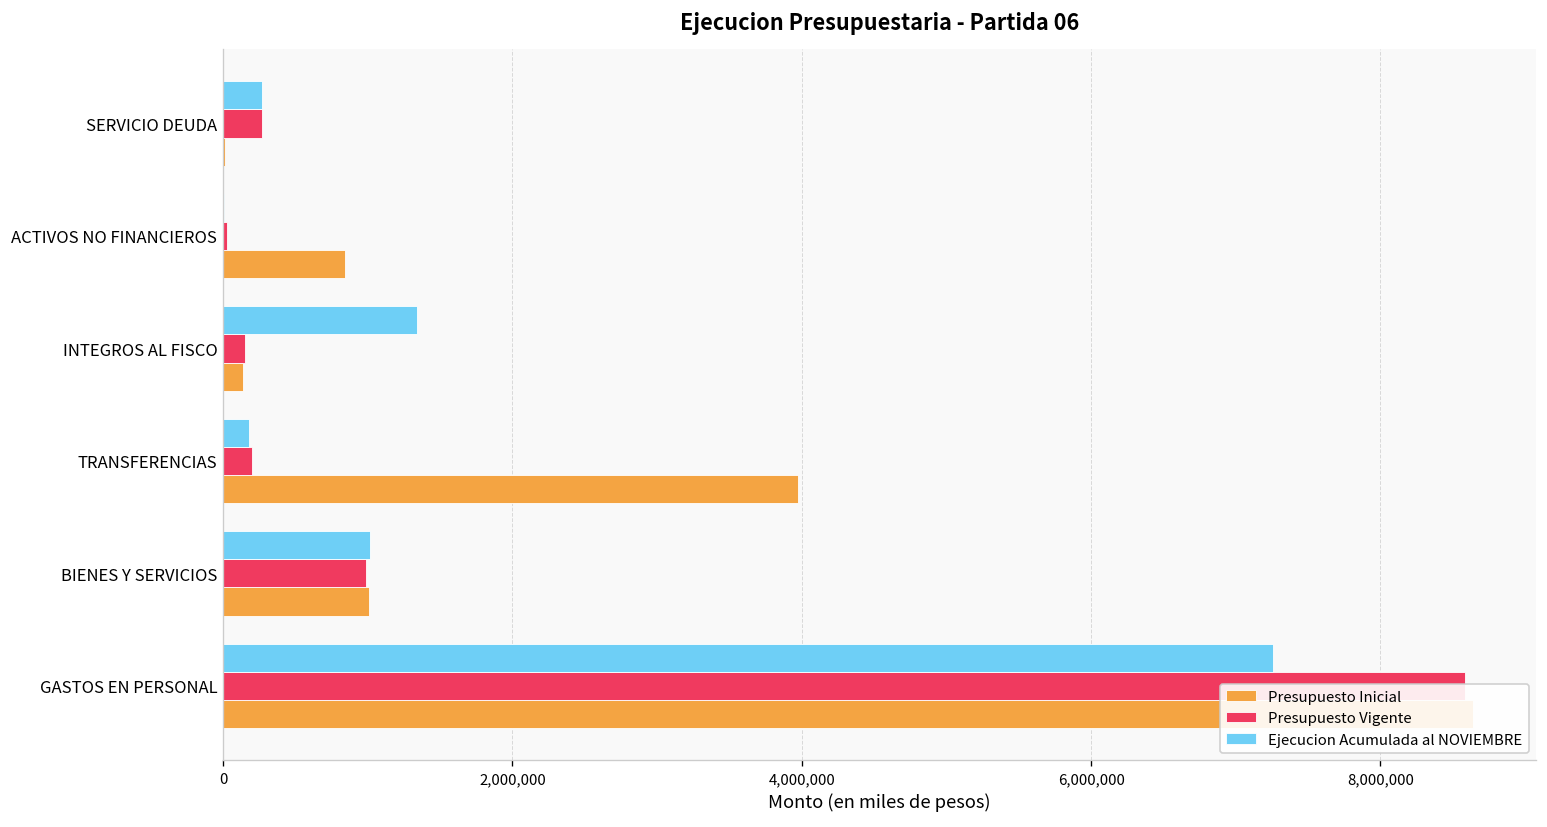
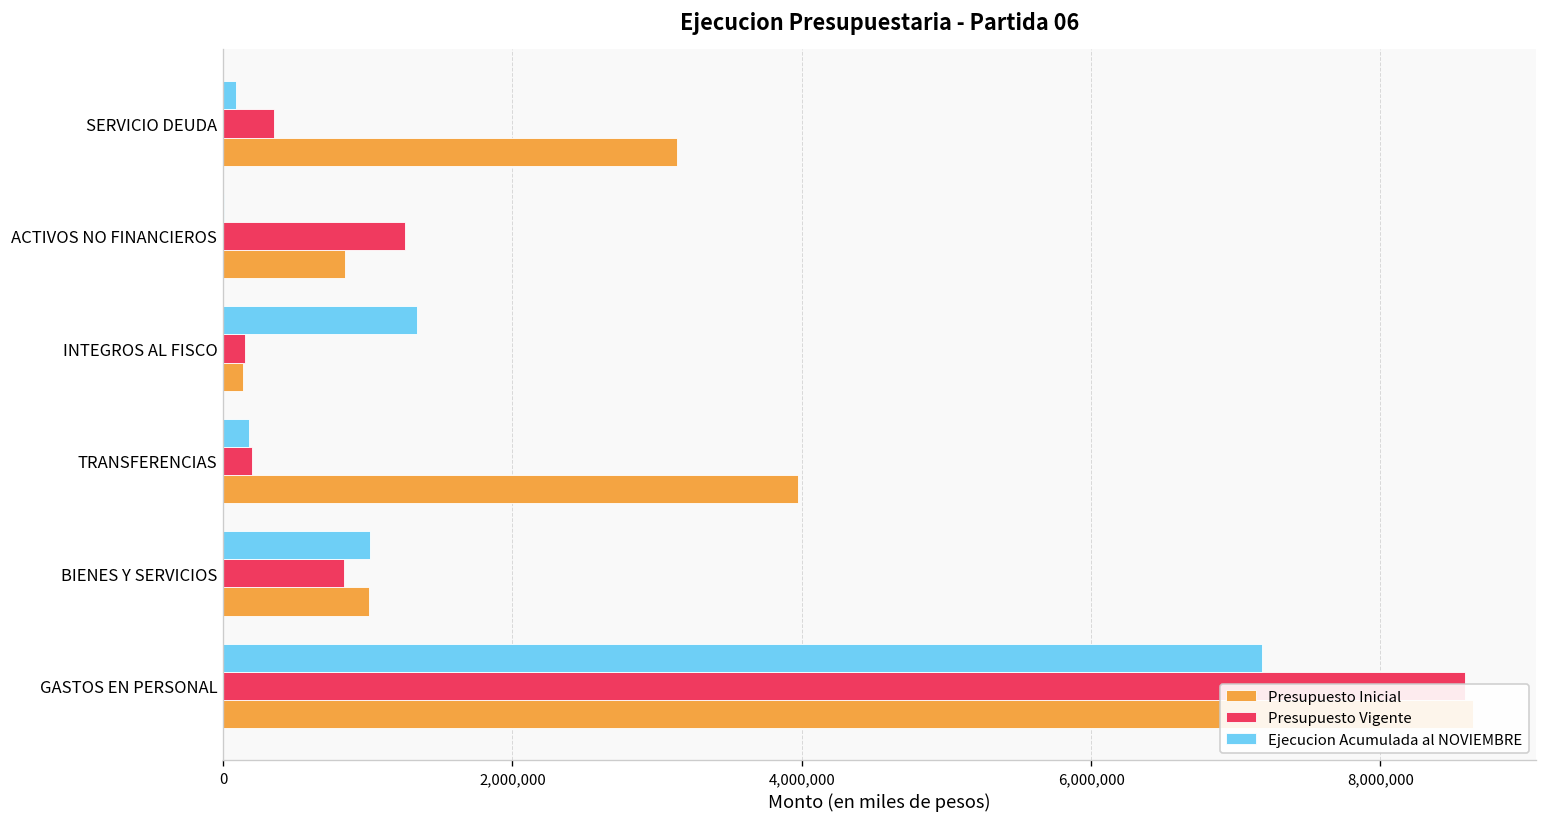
  {
    "Presupuesto Inicial": {
-     "SERVICIO DEUDA": "10,000",
+     "SERVICIO DEUDA": "3,140,000",
      "ACTIVOS NO FINANCIEROS": "840,000",
      "INTEGROS AL FISCO": "140,000",
      "TRANSFERENCIAS": "3,970,000",
      "BIENES Y SERVICIOS": "1,010,000"
    },
    "Presupuesto Vigente": {
-     "SERVICIO DEUDA": "270,000",
-     "ACTIVOS NO FINANCIEROS": "30,000",
+     "SERVICIO DEUDA": "350,000",
+     "ACTIVOS NO FINANCIEROS": "1,260,000",
      "INTEGROS AL FISCO": "150,000",
      "TRANSFERENCIAS": "200,000",
-     "BIENES Y SERVICIOS": "990,000"
+     "BIENES Y SERVICIOS": "840,000"
    },
    "Ejecucion Acumulada al NOVIEMBRE": {
-     "SERVICIO DEUDA": "270,000",
+     "SERVICIO DEUDA": "90,000",
      "INTEGROS AL FISCO": "1,340,000",
      "TRANSFERENCIAS": "180,000",
      "BIENES Y SERVICIOS": "1,020,000",
-     "GASTOS EN PERSONAL": "7,250,000"
+     "GASTOS EN PERSONAL": "7,180,000"
    }
  }
